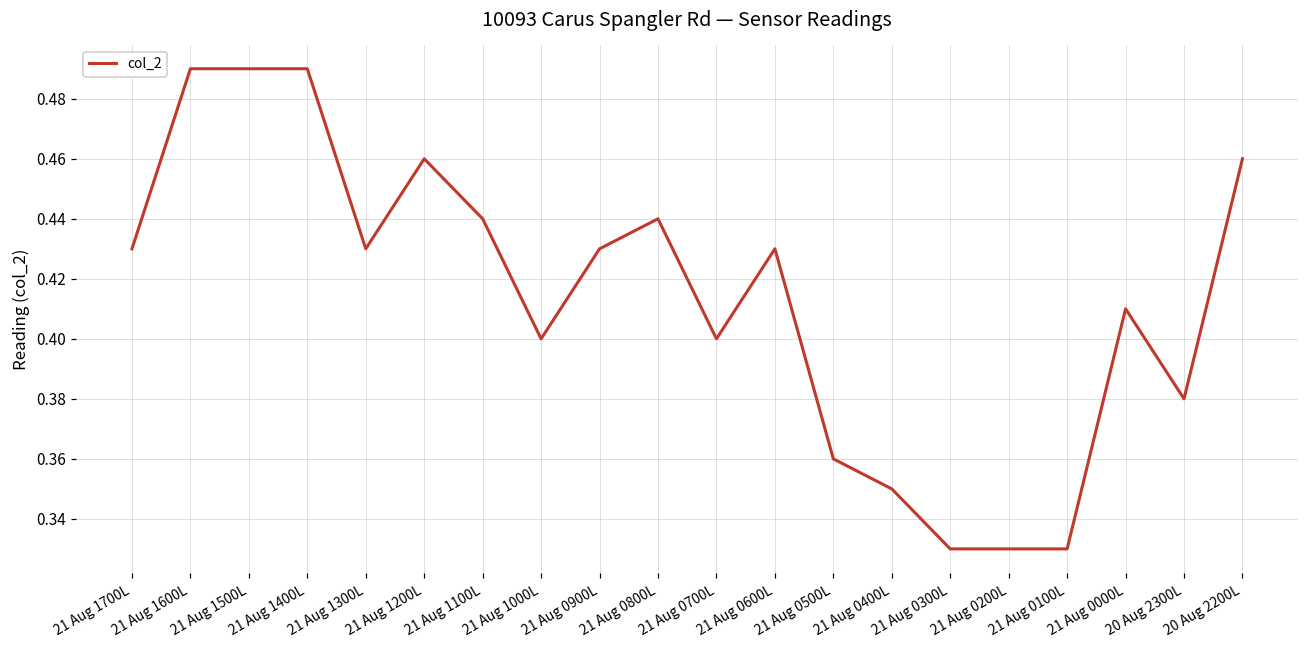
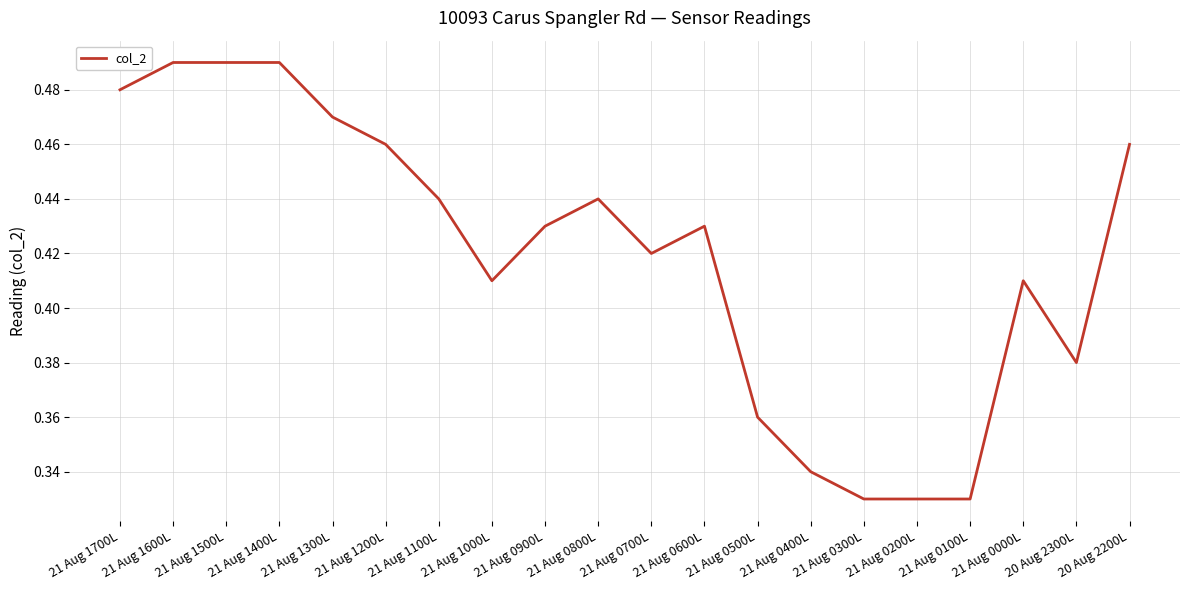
  {
-   "21 Aug 1700L": 0.43,
+   "21 Aug 1700L": 0.48,
    "21 Aug 1600L": 0.49,
    "21 Aug 1500L": 0.49,
    "21 Aug 1400L": 0.49,
-   "21 Aug 1300L": 0.43,
+   "21 Aug 1300L": 0.47,
    "21 Aug 1200L": 0.46,
    "21 Aug 1100L": 0.44,
-   "21 Aug 1000L": 0.40,
+   "21 Aug 1000L": 0.41,
    "21 Aug 0900L": 0.43,
    "21 Aug 0800L": 0.44,
-   "21 Aug 0700L": 0.40,
+   "21 Aug 0700L": 0.42,
    "21 Aug 0600L": 0.43,
    "21 Aug 0500L": 0.36,
-   "21 Aug 0400L": 0.35,
+   "21 Aug 0400L": 0.34,
    "21 Aug 0300L": 0.33,
    "21 Aug 0200L": 0.33,
    "21 Aug 0100L": 0.33,
    "21 Aug 0000L": 0.41,
    "20 Aug 2300L": 0.38,
    "20 Aug 2200L": 0.46
  }
